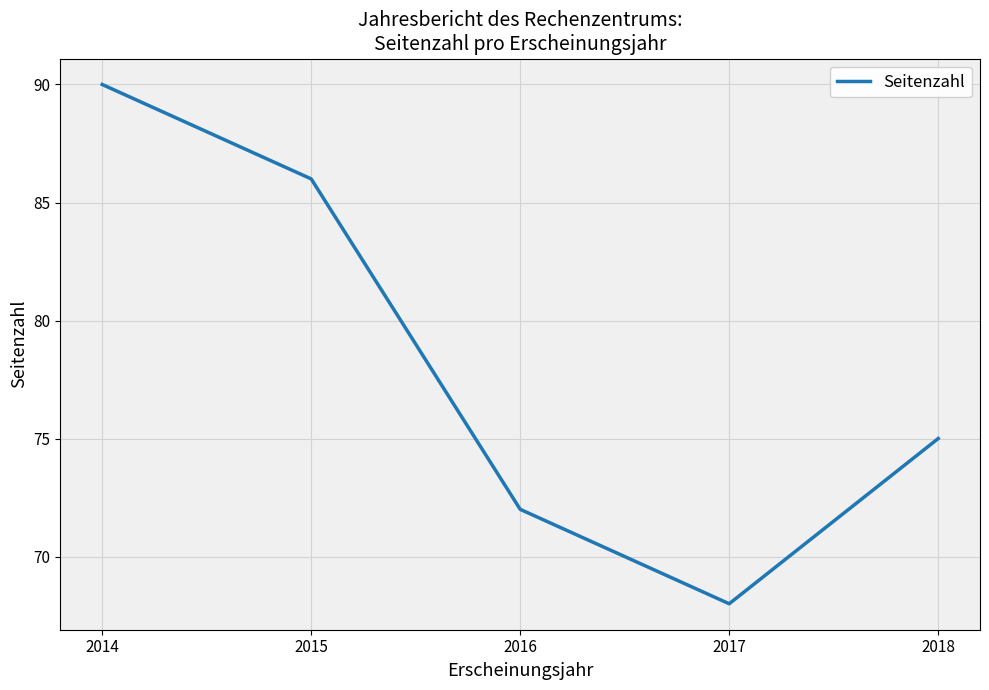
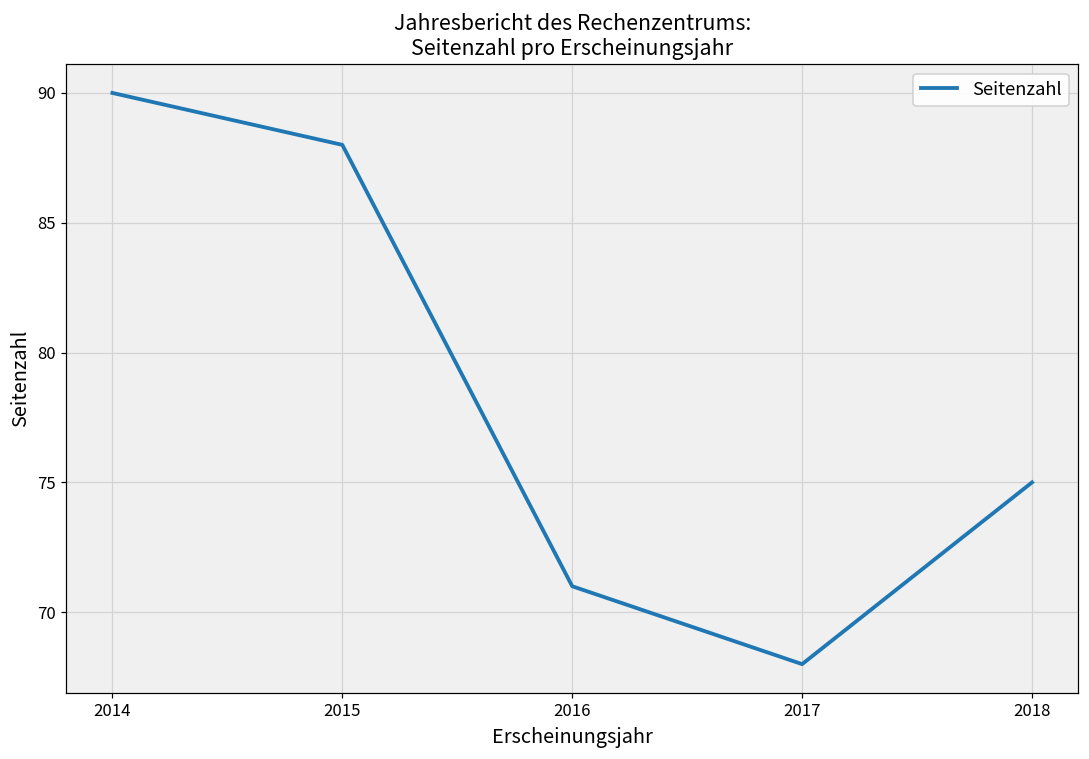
  {
    "2014": 90,
-   "2015": 86,
-   "2016": 72,
+   "2015": 88,
+   "2016": 71,
    "2017": 68,
    "2018": 75
  }
